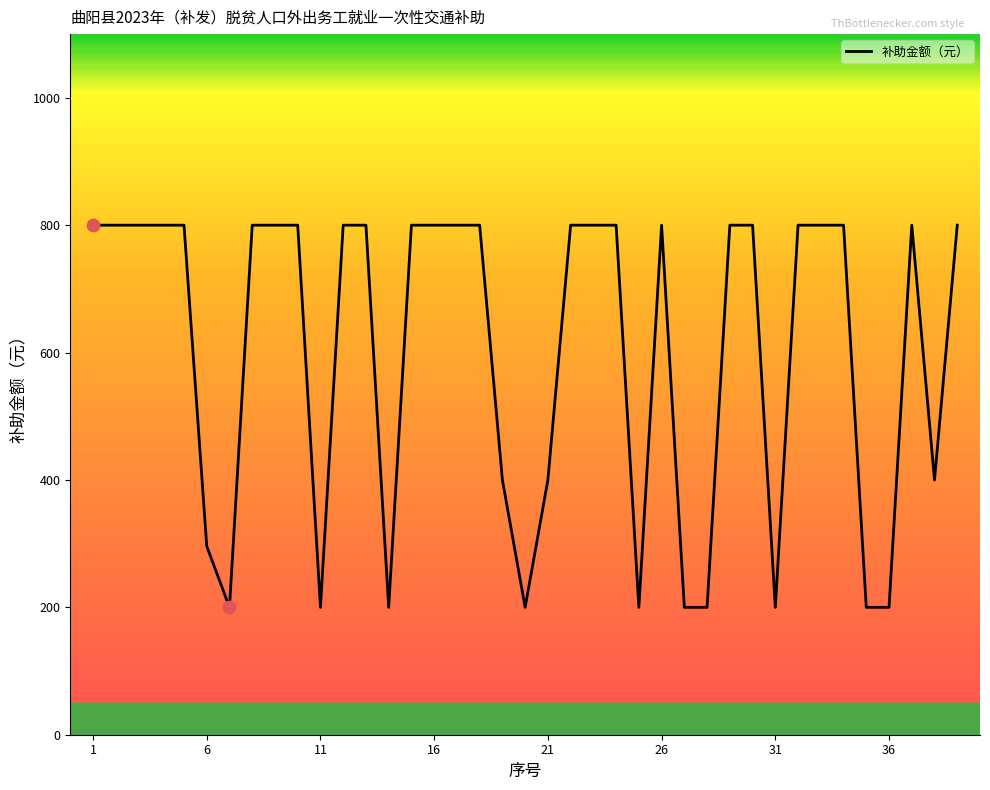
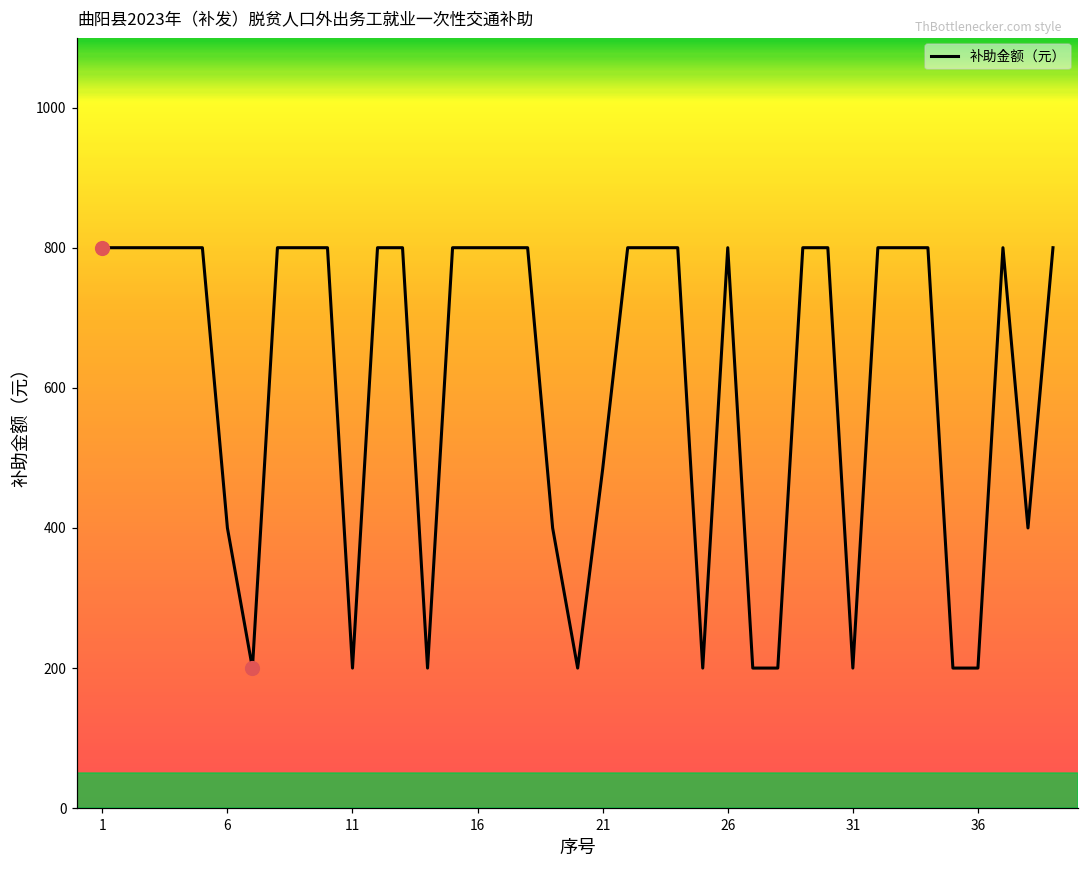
  {
    "补助金额（元）": {
-     "6": 300,
+     "6": 400,
      "11": 200,
      "16": 800,
-     "21": 400,
+     "21": 480,
      "26": 800,
      "31": 200,
      "36": 200
    }
  }
